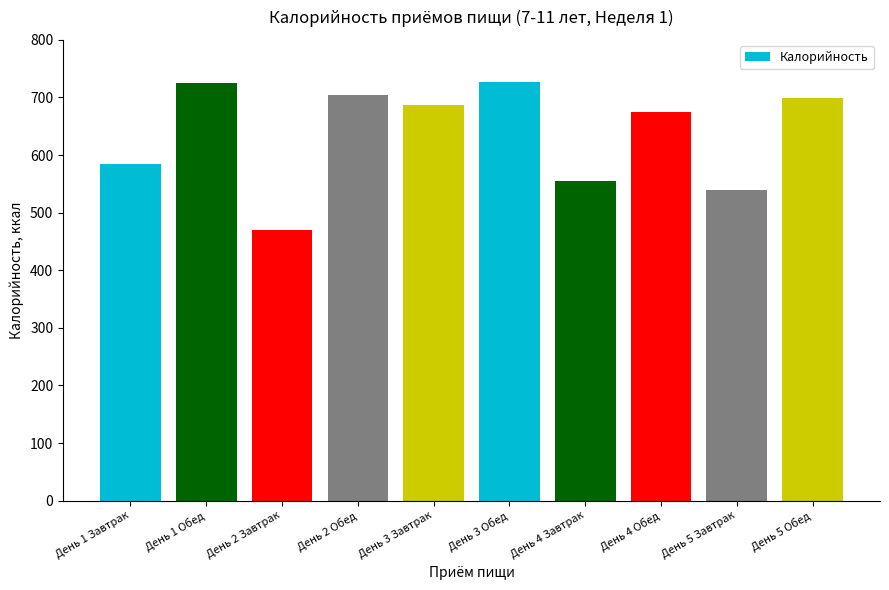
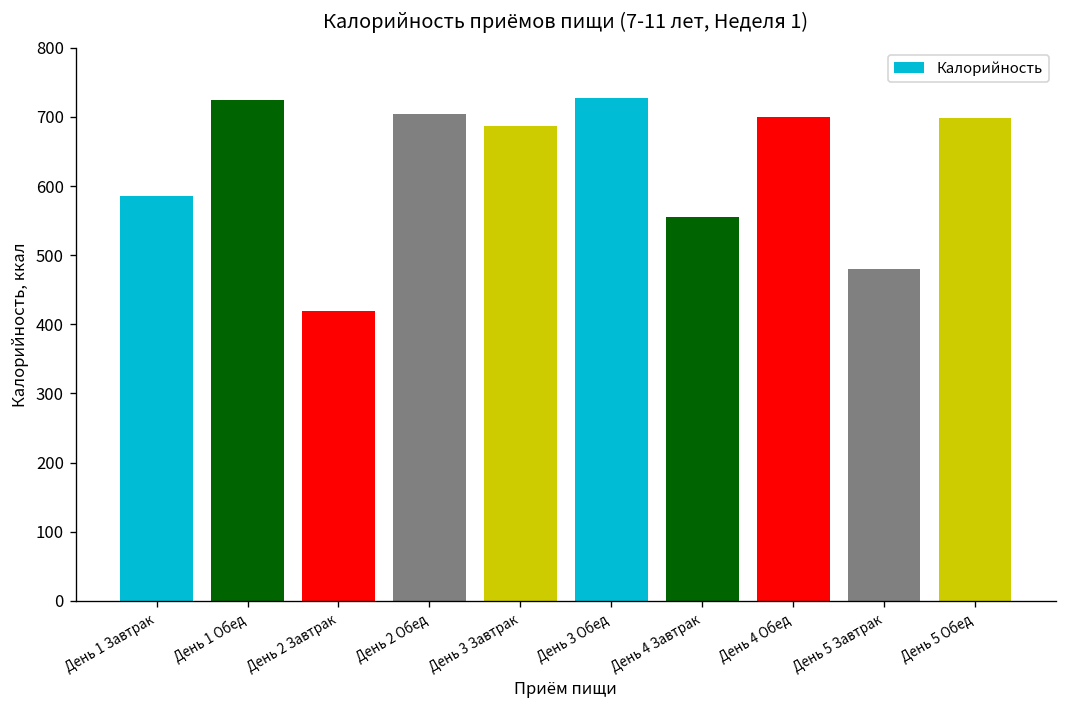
  {
    "День 1 Завтрак": 590,
    "День 1 Обед": 730,
-   "День 2 Завтрак": 470,
+   "День 2 Завтрак": 420,
    "День 2 Обед": 710,
    "День 3 Завтрак": 690,
    "День 3 Обед": 730,
    "День 4 Завтрак": 560,
-   "День 4 Обед": 680,
-   "День 5 Завтрак": 540,
+   "День 4 Обед": 700,
+   "День 5 Завтрак": 480,
    "День 5 Обед": 700
  }
